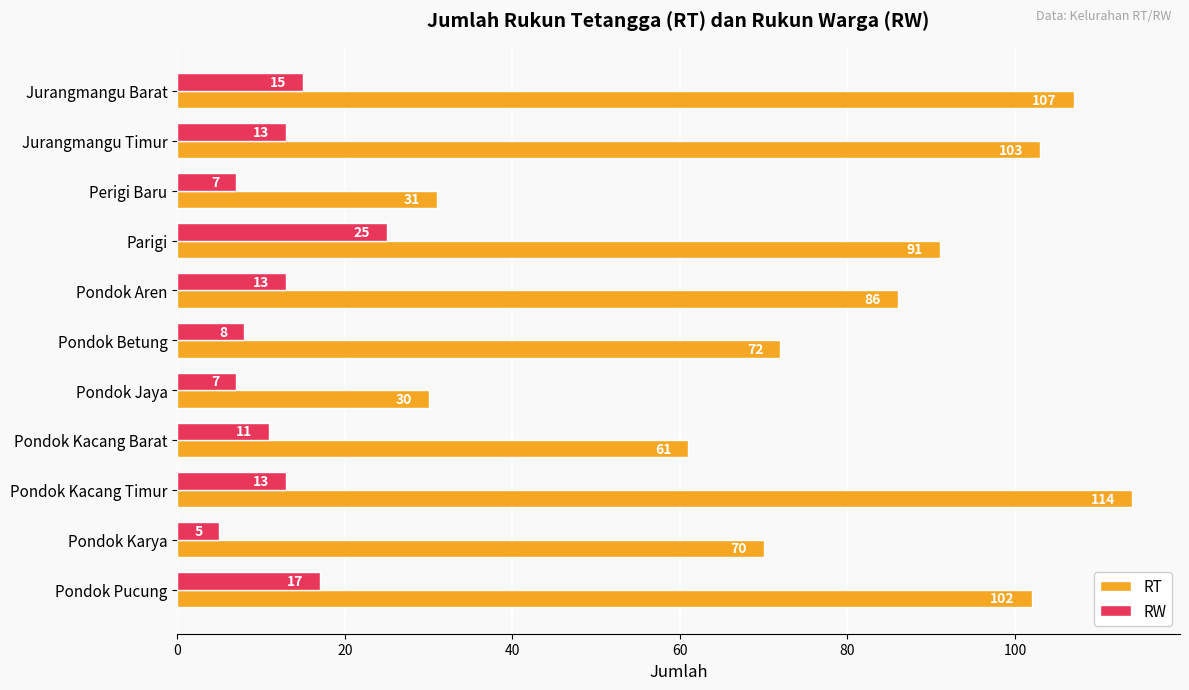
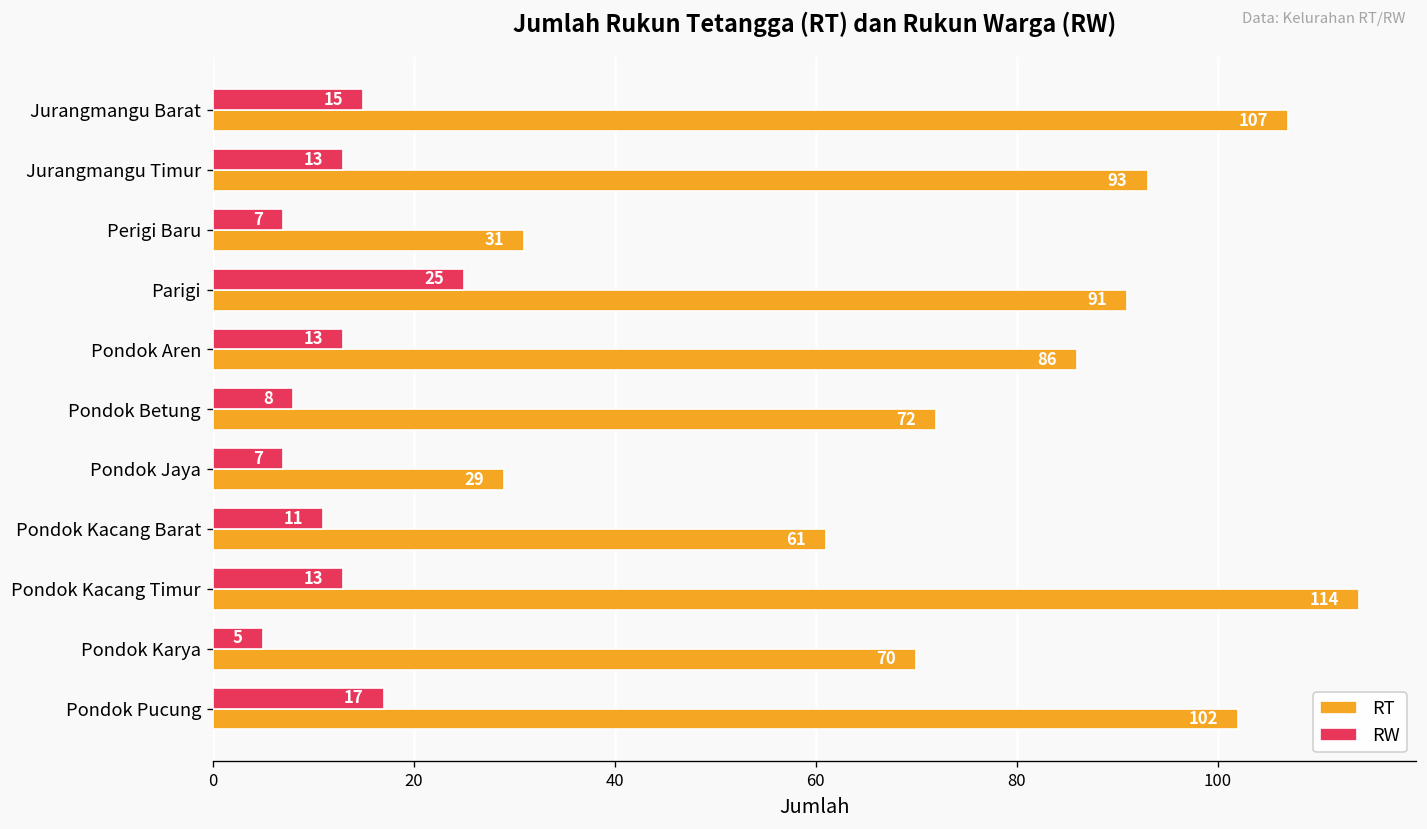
  {
    "RT": {
      "Jurangmangu Barat": 107,
-     "Jurangmangu Timur": 103,
+     "Jurangmangu Timur": 93,
      "Perigi Baru": 31,
      "Parigi": 91,
      "Pondok Aren": 86,
      "Pondok Betung": 72,
-     "Pondok Jaya": 30,
+     "Pondok Jaya": 29,
      "Pondok Kacang Barat": 61,
      "Pondok Kacang Timur": 114,
      "Pondok Karya": 70,
      "Pondok Pucung": 102
    },
    "RW": {
      "Jurangmangu Barat": 15,
      "Jurangmangu Timur": 13,
      "Perigi Baru": 7,
      "Parigi": 25,
      "Pondok Aren": 13,
      "Pondok Betung": 8,
      "Pondok Jaya": 7,
      "Pondok Kacang Barat": 11,
      "Pondok Kacang Timur": 13,
      "Pondok Karya": 5,
      "Pondok Pucung": 17
    }
  }
